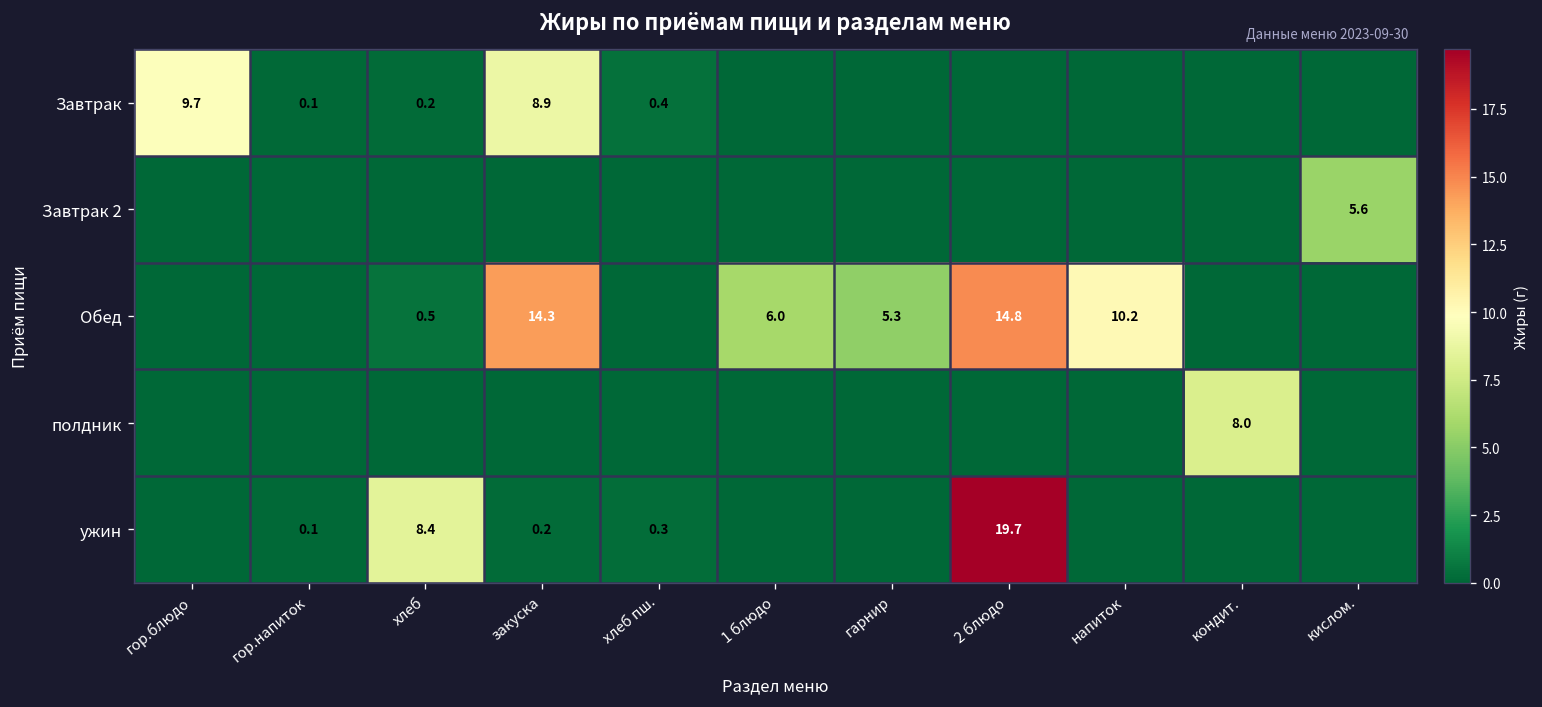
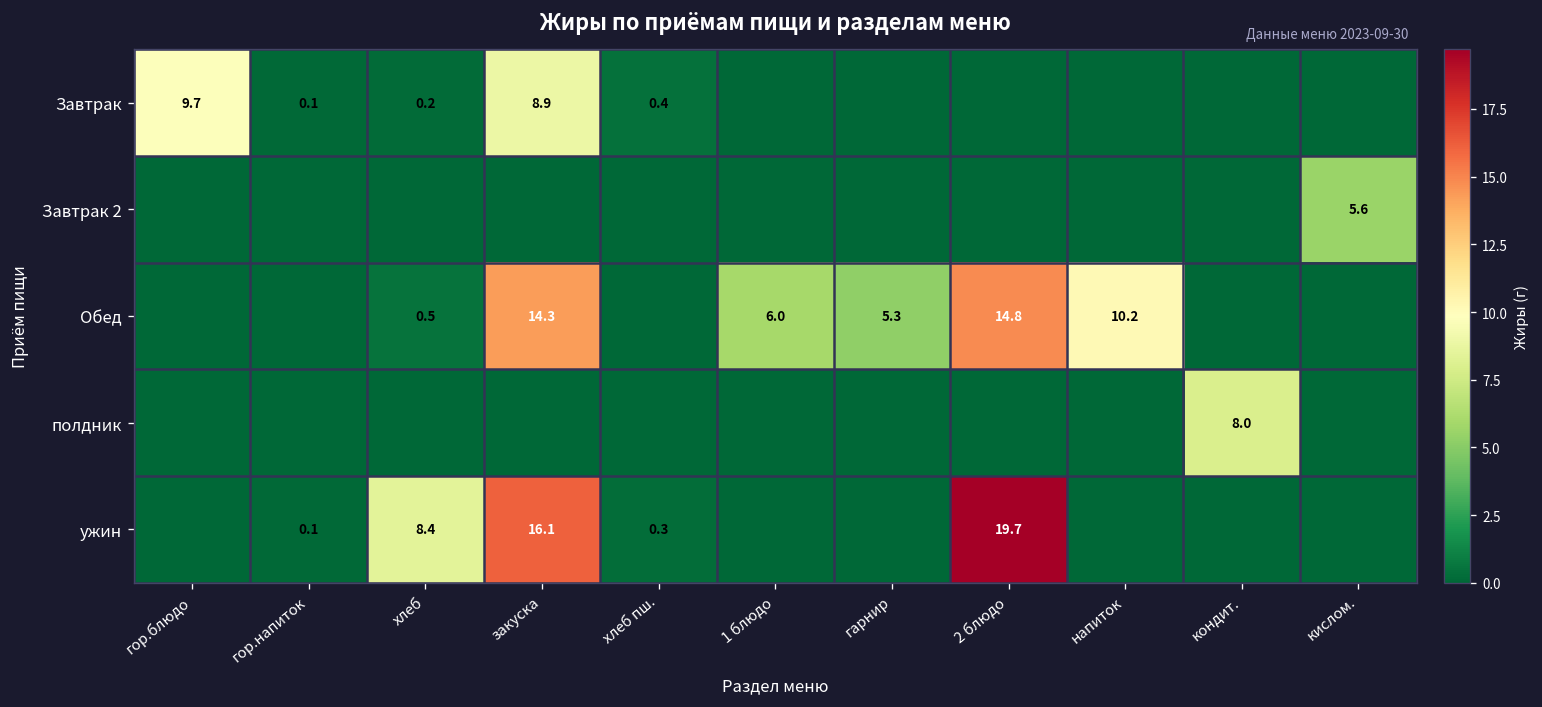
  {
    "Завтрак": {
      "гор.блюдо": 9.7,
      "гор.напиток": 0.1,
      "хлеб": 0.2,
      "закуска": 8.9,
      "хлеб пш.": 0.4
    },
    "Завтрак 2": {
      "кислом.": 5.6
    },
    "Обед": {
      "хлеб": 0.5,
      "закуска": 14.3,
      "1 блюдо": 6.0,
      "гарнир": 5.3,
      "2 блюдо": 14.8,
      "напиток": 10.2
    },
    "полдник": {
      "кондит.": 8.0
    },
    "ужин": {
      "гор.напиток": 0.1,
      "хлеб": 8.4,
-     "закуска": 0.2,
+     "закуска": 16.1,
      "хлеб пш.": 0.3,
      "2 блюдо": 19.7
    }
  }
